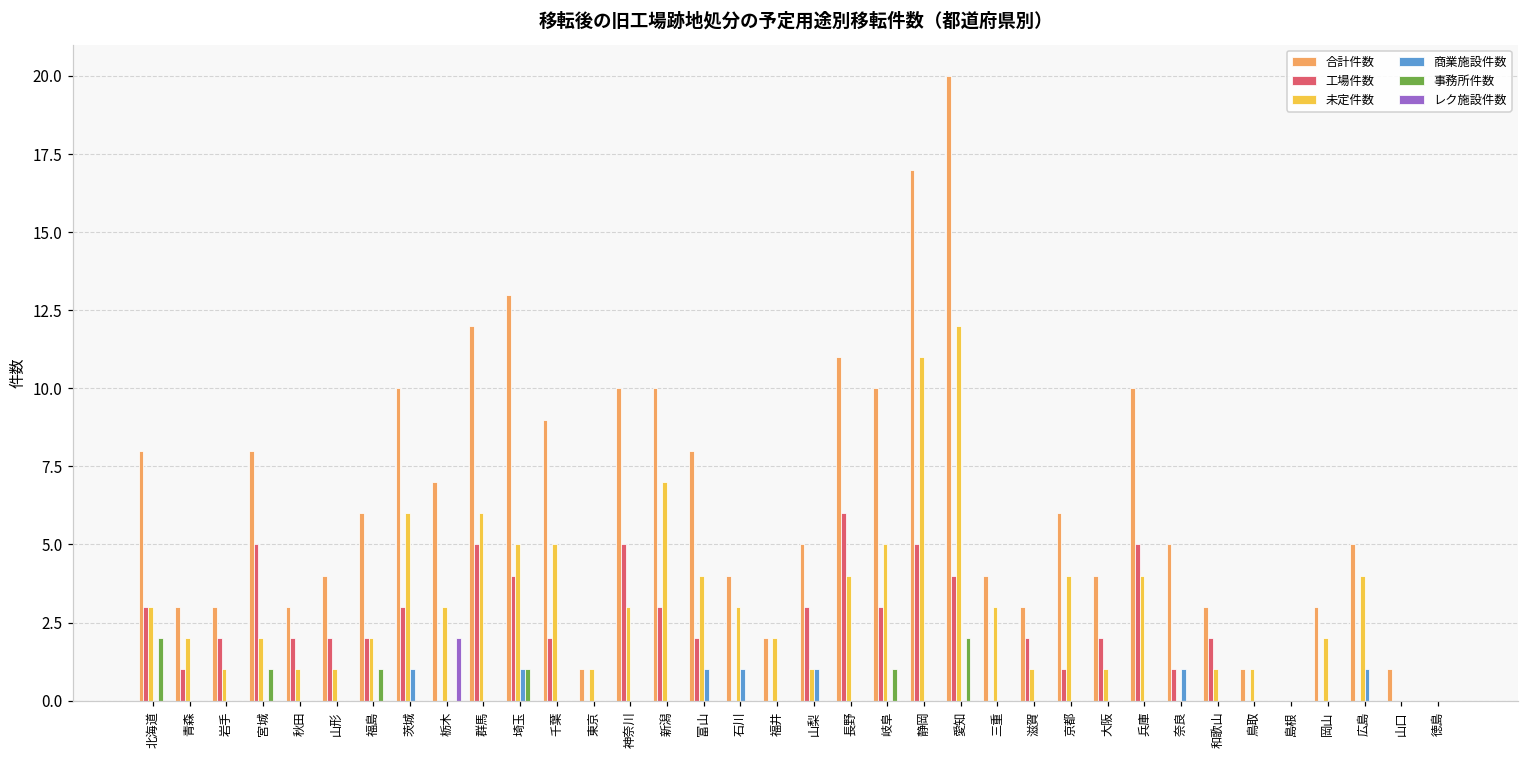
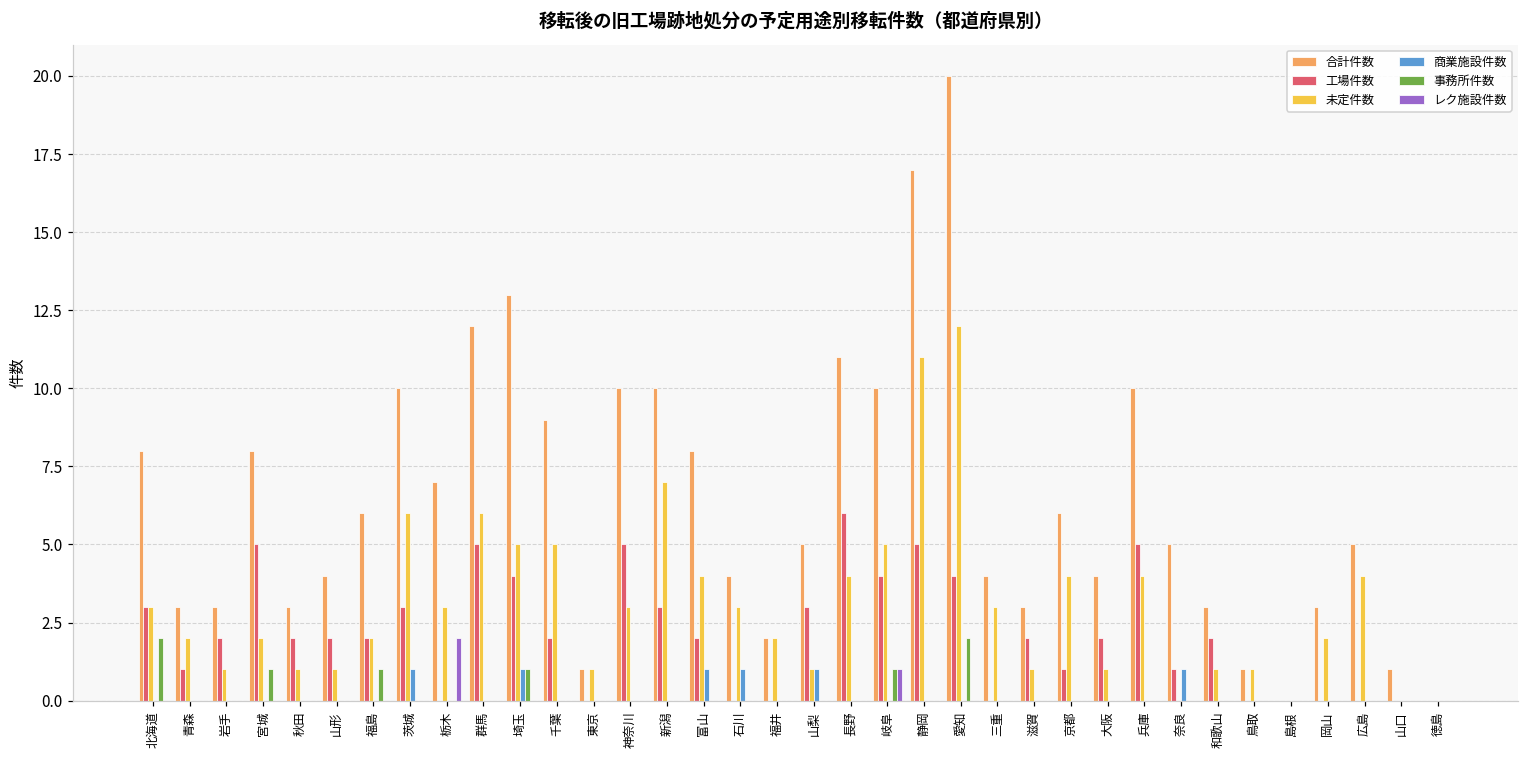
  {
    "工場件数": {
      "北海道": 3,
      "青森": 1,
      "岩手": 2,
      "宮城": 5,
      "秋田": 2,
      "山形": 2,
      "福島": 2,
      "茨城": 3,
      "栃木": 0,
      "群馬": 5,
      "埼玉": 4,
      "千葉": 2,
      "東京": 0,
      "神奈川": 5,
      "新潟": 3,
      "富山": 2,
      "石川": 0,
      "福井": 0,
      "山梨": 3,
      "長野": 6,
-     "岐阜": 3,
+     "岐阜": 4,
      "静岡": 5,
      "愛知": 4,
      "三重": 0,
      "滋賀": 2,
      "京都": 1,
      "大阪": 2,
      "兵庫": 5,
      "奈良": 1,
      "和歌山": 2,
      "鳥取": 0,
      "島根": 0,
      "岡山": 0,
      "広島": 0,
      "山口": 0,
      "徳島": 0
    },
    "商業施設件数": {
      "北海道": 0,
      "青森": 0,
      "岩手": 0,
      "宮城": 0,
      "秋田": 0,
      "山形": 0,
      "福島": 0,
      "茨城": 1,
      "栃木": 0,
      "群馬": 0,
      "埼玉": 1,
      "千葉": 0,
      "東京": 0,
      "神奈川": 0,
      "新潟": 0,
      "富山": 1,
      "石川": 1,
      "福井": 0,
      "山梨": 1,
      "長野": 0,
      "岐阜": 0,
      "静岡": 0,
      "愛知": 0,
      "三重": 0,
      "滋賀": 0,
      "京都": 0,
      "大阪": 0,
      "兵庫": 0,
      "奈良": 1,
      "和歌山": 0,
      "鳥取": 0,
      "島根": 0,
      "岡山": 0,
-     "広島": 1,
+     "広島": 0,
      "山口": 0,
      "徳島": 0
    },
    "事務所件数": {
      "北海道": 2,
      "青森": 0,
      "岩手": 0,
      "宮城": 1,
      "秋田": 0,
      "山形": 0,
      "福島": 1,
      "茨城": 0,
      "栃木": 0,
      "群馬": 0,
      "埼玉": 1,
      "千葉": 0,
      "東京": 0,
      "神奈川": 0,
      "新潟": 0,
      "富山": 0,
      "石川": 0,
      "福井": 0,
      "山梨": 0,
      "長野": 0,
      "岐阜": 1,
      "静岡": 0,
      "愛知": 2,
      "三重": 0,
      "滋賀": 0,
      "京都": 0,
      "大阪": 0,
      "兵庫": 0,
      "奈良": 0,
      "和歌山": 0,
      "鳥取": 0,
      "島根": 0,
      "岡山": 0,
      "広島": 0,
      "山口": 0,
      "徳島": 0
    },
    "レク施設件数": {
      "北海道": 0,
      "青森": 0,
      "岩手": 0,
      "宮城": 0,
      "秋田": 0,
      "山形": 0,
      "福島": 0,
      "茨城": 0,
      "栃木": 2,
      "群馬": 0,
      "埼玉": 0,
      "千葉": 0,
      "東京": 0,
      "神奈川": 0,
      "新潟": 0,
      "富山": 0,
      "石川": 0,
      "福井": 0,
      "山梨": 0,
      "長野": 0,
-     "岐阜": 0,
+     "岐阜": 1,
      "静岡": 0,
      "愛知": 0,
      "三重": 0,
      "滋賀": 0,
      "京都": 0,
      "大阪": 0,
      "兵庫": 0,
      "奈良": 0,
      "和歌山": 0,
      "鳥取": 0,
      "島根": 0,
      "岡山": 0,
      "広島": 0,
      "山口": 0,
      "徳島": 0
    }
  }
